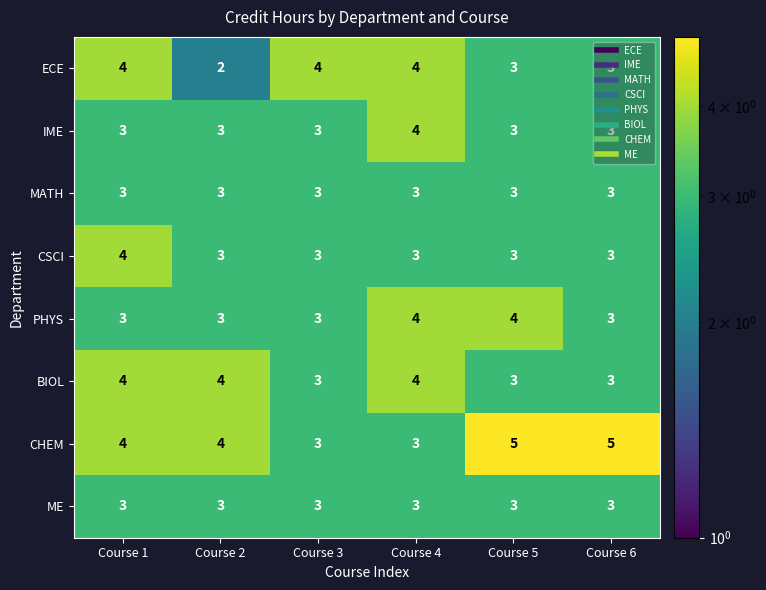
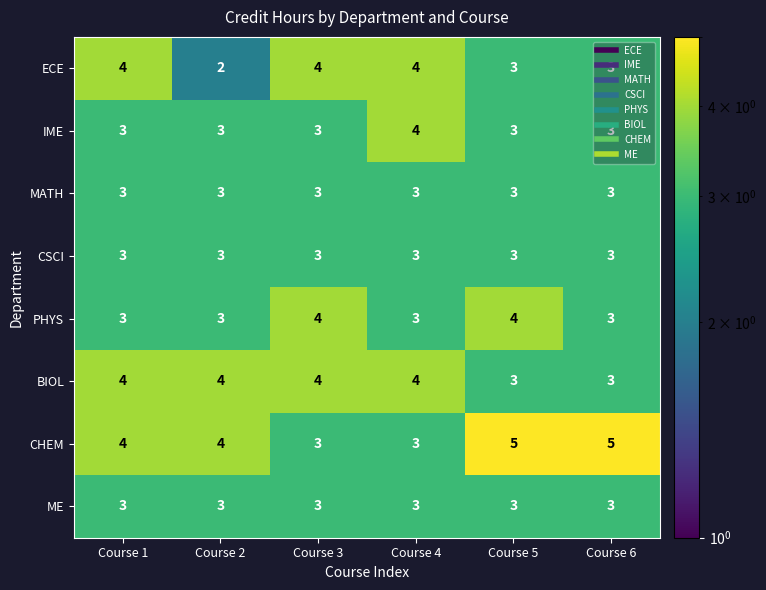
  {
    "ECE": {
      "Course 1": 4,
      "Course 2": 2,
      "Course 3": 4,
      "Course 4": 4,
      "Course 5": 3
    },
    "IME": {
      "Course 1": 3,
      "Course 2": 3,
      "Course 3": 3,
      "Course 4": 4,
      "Course 5": 3
    },
    "MATH": {
      "Course 1": 3,
      "Course 2": 3,
      "Course 3": 3,
      "Course 4": 3,
      "Course 5": 3,
      "Course 6": 3
    },
    "CSCI": {
-     "Course 1": 4,
+     "Course 1": 3,
      "Course 2": 3,
      "Course 3": 3,
      "Course 4": 3,
      "Course 5": 3,
      "Course 6": 3
    },
    "PHYS": {
      "Course 1": 3,
      "Course 2": 3,
-     "Course 3": 3,
-     "Course 4": 4,
+     "Course 3": 4,
+     "Course 4": 3,
      "Course 5": 4,
      "Course 6": 3
    },
    "BIOL": {
      "Course 1": 4,
      "Course 2": 4,
-     "Course 3": 3,
+     "Course 3": 4,
      "Course 4": 4,
      "Course 5": 3,
      "Course 6": 3
    },
    "CHEM": {
      "Course 1": 4,
      "Course 2": 4,
      "Course 3": 3,
      "Course 4": 3,
      "Course 5": 5,
      "Course 6": 5
    },
    "ME": {
      "Course 1": 3,
      "Course 2": 3,
      "Course 3": 3,
      "Course 4": 3,
      "Course 5": 3,
      "Course 6": 3
    }
  }
